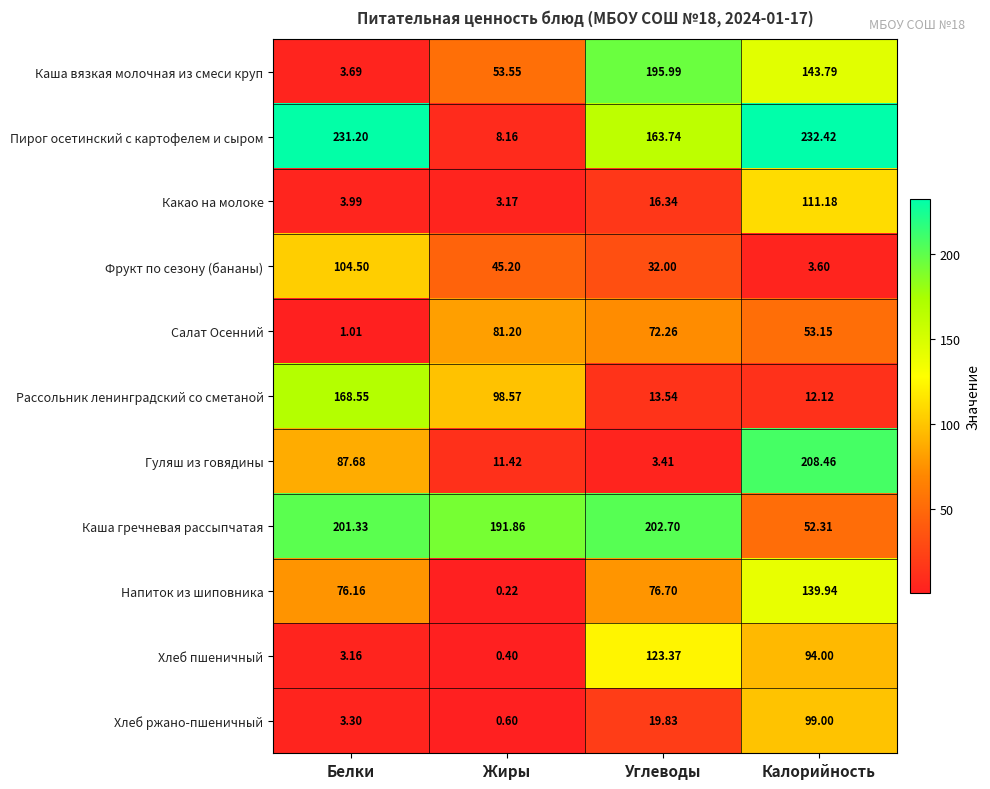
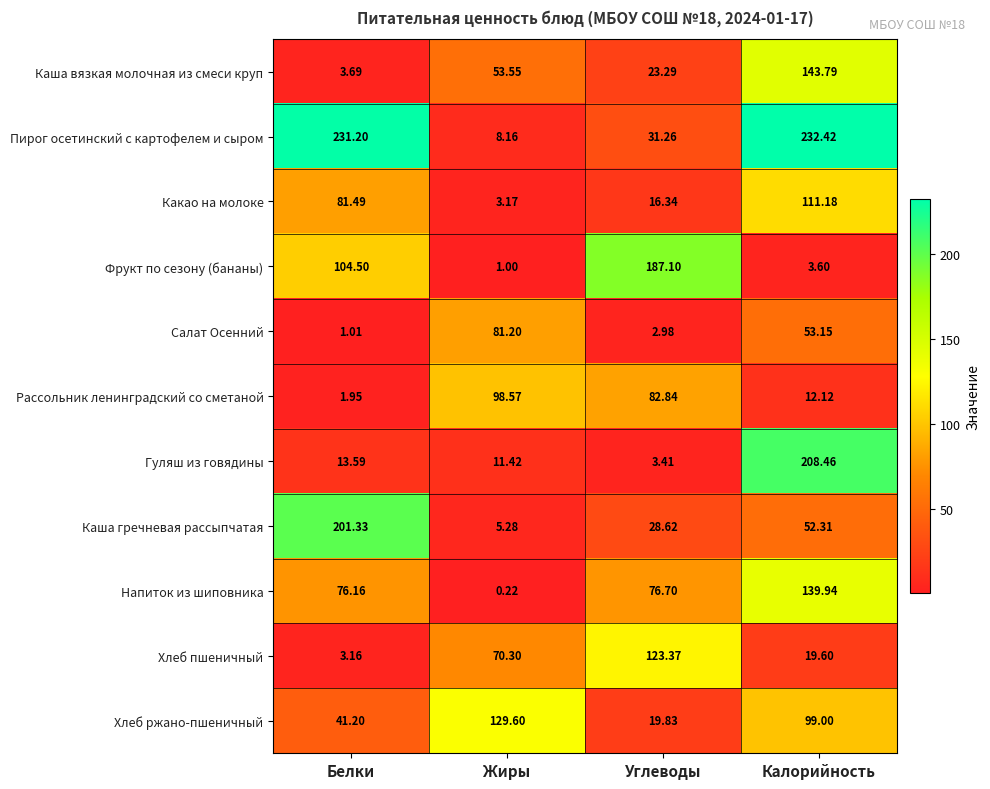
  {
    "Каша вязкая молочная из смеси круп": {
      "Белки": 3.69,
      "Жиры": 53.55,
-     "Углеводы": 195.99,
+     "Углеводы": 23.29,
      "Калорийность": 143.79
    },
    "Пирог осетинский с картофелем и сыром": {
      "Белки": 231.20,
      "Жиры": 8.16,
-     "Углеводы": 163.74,
+     "Углеводы": 31.26,
      "Калорийность": 232.42
    },
    "Какао на молоке": {
-     "Белки": 3.99,
+     "Белки": 81.49,
      "Жиры": 3.17,
      "Углеводы": 16.34,
      "Калорийность": 111.18
    },
    "Фрукт по сезону (бананы)": {
      "Белки": 104.50,
-     "Жиры": 45.20,
-     "Углеводы": 32.00,
+     "Жиры": 1.00,
+     "Углеводы": 187.10,
      "Калорийность": 3.60
    },
    "Салат Осенний": {
      "Белки": 1.01,
      "Жиры": 81.20,
-     "Углеводы": 72.26,
+     "Углеводы": 2.98,
      "Калорийность": 53.15
    },
    "Рассольник ленинградский со сметаной": {
-     "Белки": 168.55,
+     "Белки": 1.95,
      "Жиры": 98.57,
-     "Углеводы": 13.54,
+     "Углеводы": 82.84,
      "Калорийность": 12.12
    },
    "Гуляш из говядины": {
-     "Белки": 87.68,
+     "Белки": 13.59,
      "Жиры": 11.42,
      "Углеводы": 3.41,
      "Калорийность": 208.46
    },
    "Каша гречневая рассыпчатая": {
      "Белки": 201.33,
-     "Жиры": 191.86,
-     "Углеводы": 202.70,
+     "Жиры": 5.28,
+     "Углеводы": 28.62,
      "Калорийность": 52.31
    },
    "Напиток из шиповника": {
      "Белки": 76.16,
      "Жиры": 0.22,
      "Углеводы": 76.70,
      "Калорийность": 139.94
    },
    "Хлеб пшеничный": {
      "Белки": 3.16,
-     "Жиры": 0.40,
+     "Жиры": 70.30,
      "Углеводы": 123.37,
-     "Калорийность": 94.00
+     "Калорийность": 19.60
    },
    "Хлеб ржано-пшеничный": {
-     "Белки": 3.30,
-     "Жиры": 0.60,
+     "Белки": 41.20,
+     "Жиры": 129.60,
      "Углеводы": 19.83,
      "Калорийность": 99.00
    }
  }
